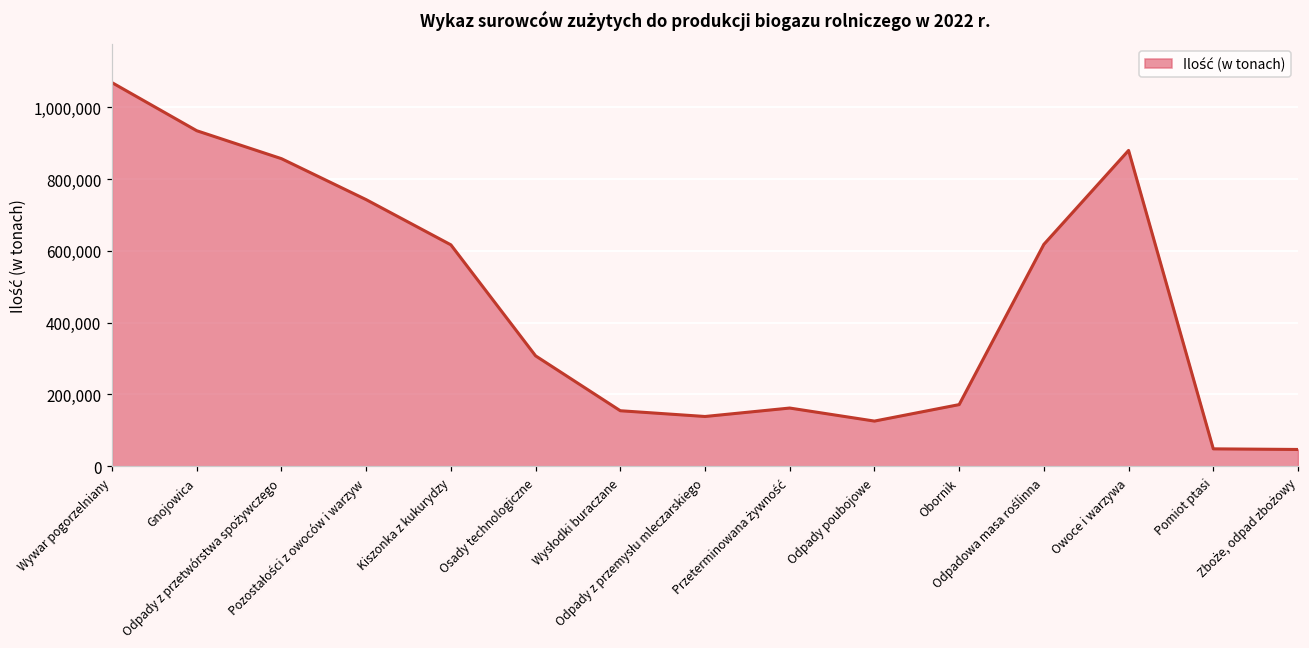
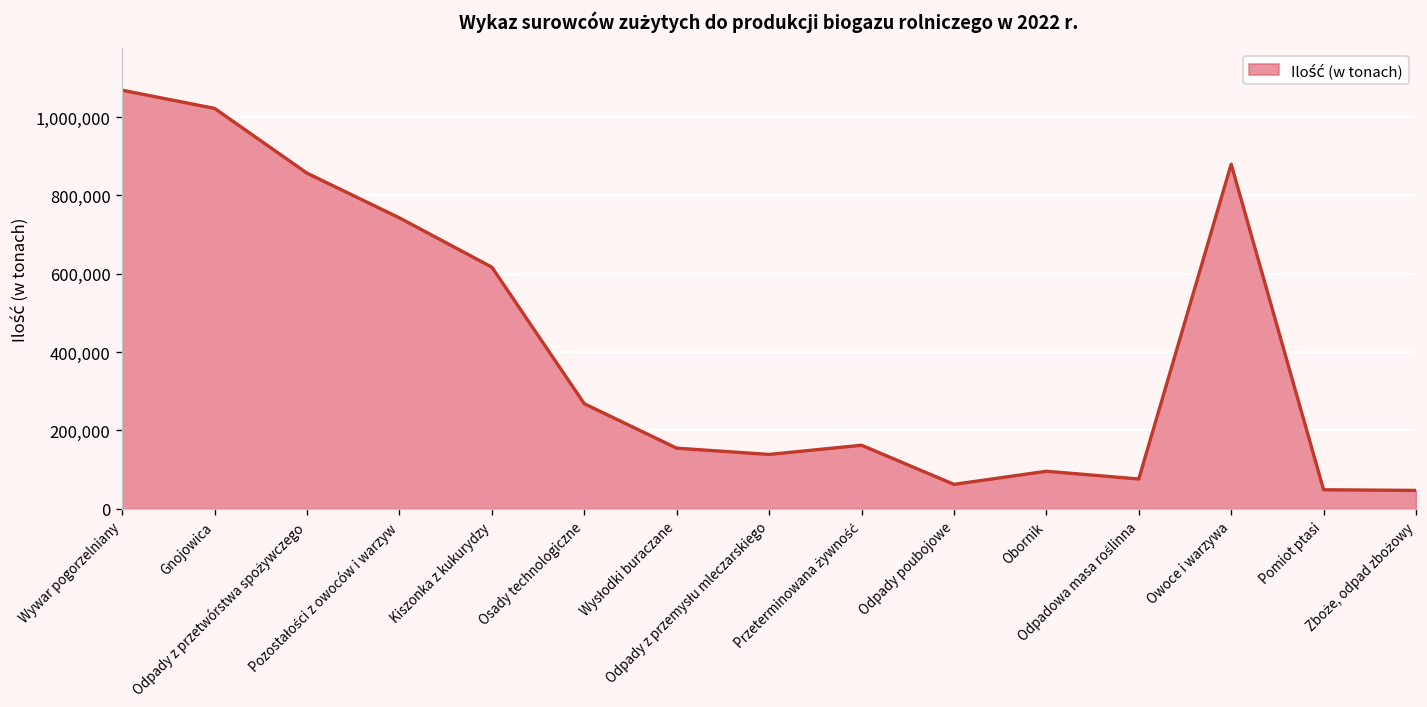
  {
    "Wywar pogorzelniany": "1,070,000",
-   "Gnojowica": "930,000",
+   "Gnojowica": "1,020,000",
    "Odpady z przetwórstwa spożywczego": "860,000",
    "Pozostałości z owoców i warzyw": "740,000",
    "Kiszonka z kukurydzy": "620,000",
-   "Osady technologiczne": "310,000",
+   "Osady technologiczne": "270,000",
    "Wysłodki buraczane": "150,000",
    "Odpady z przemysłu mleczarskiego": "140,000",
    "Przeterminowana żywność": "160,000",
-   "Odpady poubojowe": "130,000",
-   "Obornik": "170,000",
-   "Odpadowa masa roślinna": "620,000",
+   "Odpady poubojowe": "60,000",
+   "Obornik": "100,000",
+   "Odpadowa masa roślinna": "80,000",
    "Owoce i warzywa": "880,000",
    "Pomiot ptasi": "50,000",
    "Zboże, odpad zbożowy": "50,000"
  }
